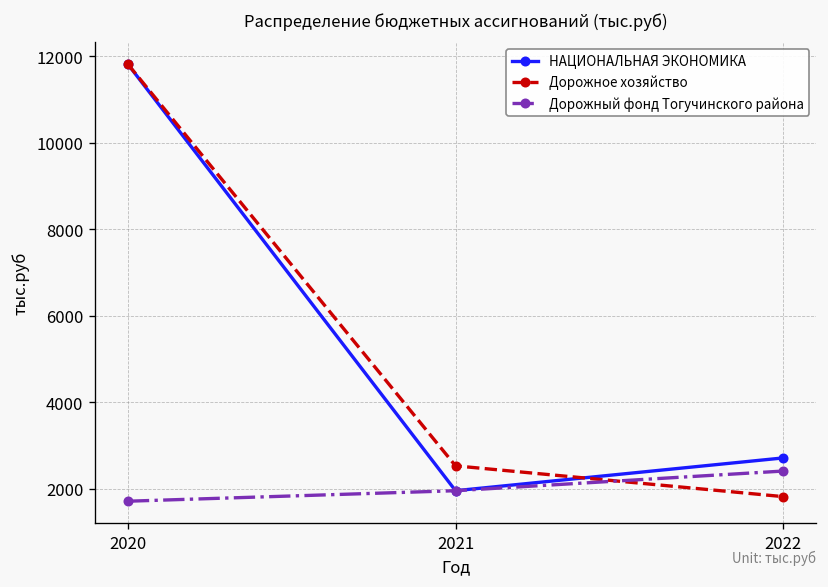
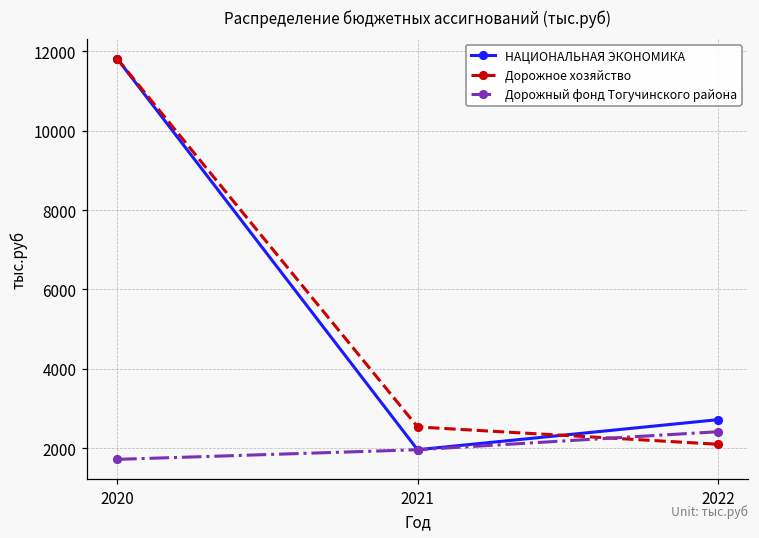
  {
    "НАЦИОНАЛЬНАЯ ЭКОНОМИКА": {
      "2022": 2700
    },
    "Дорожное хозяйство": {
      "2021": 2500,
-     "2022": 1800
+     "2022": 2100
    },
    "Дорожный фонд Тогучинского района": {
      "2020": 1700,
      "2022": 2400
    }
  }
